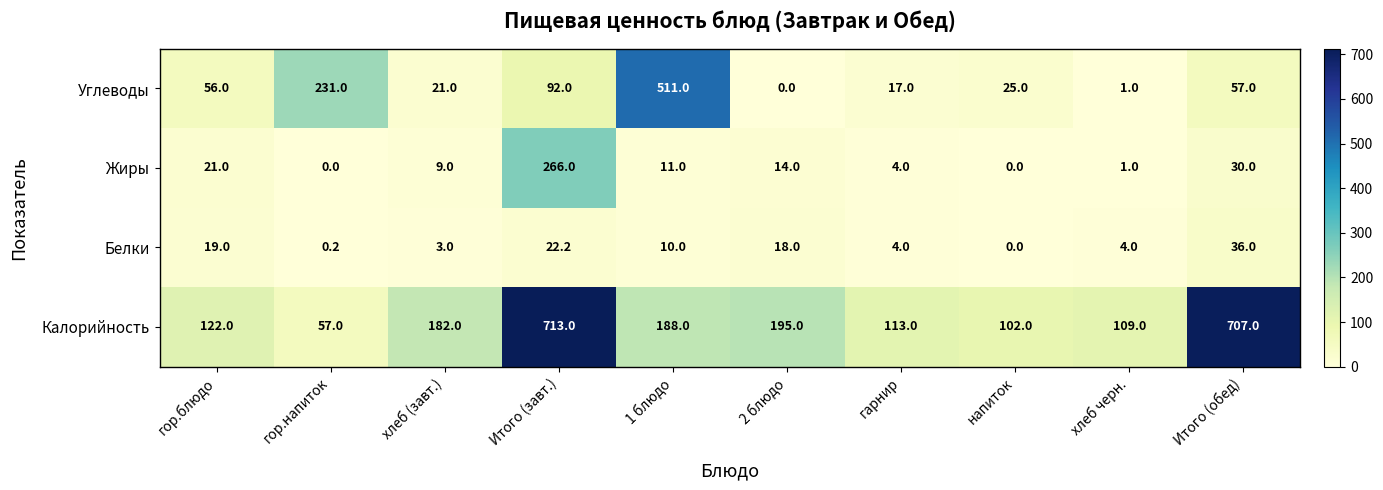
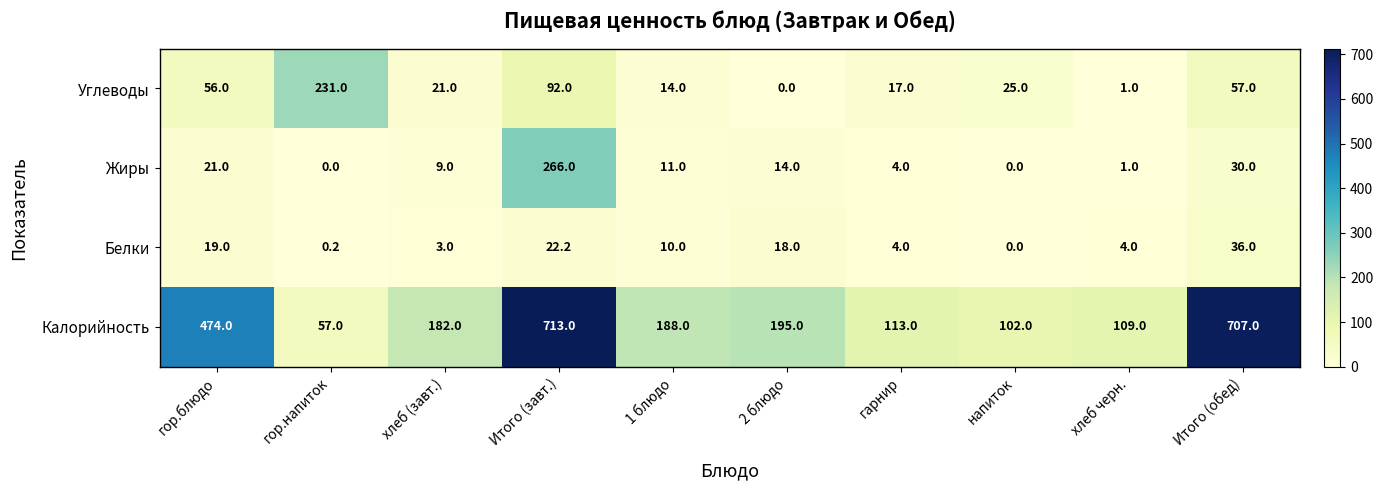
  {
    "Углеводы": {
      "гор.блюдо": 56.0,
      "гор.напиток": 231.0,
      "хлеб (завт.)": 21.0,
      "Итого (завт.)": 92.0,
-     "1 блюдо": 511.0,
+     "1 блюдо": 14.0,
      "2 блюдо": 0.0,
      "гарнир": 17.0,
      "напиток": 25.0,
      "хлеб черн.": 1.0,
      "Итого (обед)": 57.0
    },
    "Жиры": {
      "гор.блюдо": 21.0,
      "гор.напиток": 0.0,
      "хлеб (завт.)": 9.0,
      "Итого (завт.)": 266.0,
      "1 блюдо": 11.0,
      "2 блюдо": 14.0,
      "гарнир": 4.0,
      "напиток": 0.0,
      "хлеб черн.": 1.0,
      "Итого (обед)": 30.0
    },
    "Белки": {
      "гор.блюдо": 19.0,
      "гор.напиток": 0.2,
      "хлеб (завт.)": 3.0,
      "Итого (завт.)": 22.2,
      "1 блюдо": 10.0,
      "2 блюдо": 18.0,
      "гарнир": 4.0,
      "напиток": 0.0,
      "хлеб черн.": 4.0,
      "Итого (обед)": 36.0
    },
    "Калорийность": {
-     "гор.блюдо": 122.0,
+     "гор.блюдо": 474.0,
      "гор.напиток": 57.0,
      "хлеб (завт.)": 182.0,
      "Итого (завт.)": 713.0,
      "1 блюдо": 188.0,
      "2 блюдо": 195.0,
      "гарнир": 113.0,
      "напиток": 102.0,
      "хлеб черн.": 109.0,
      "Итого (обед)": 707.0
    }
  }
